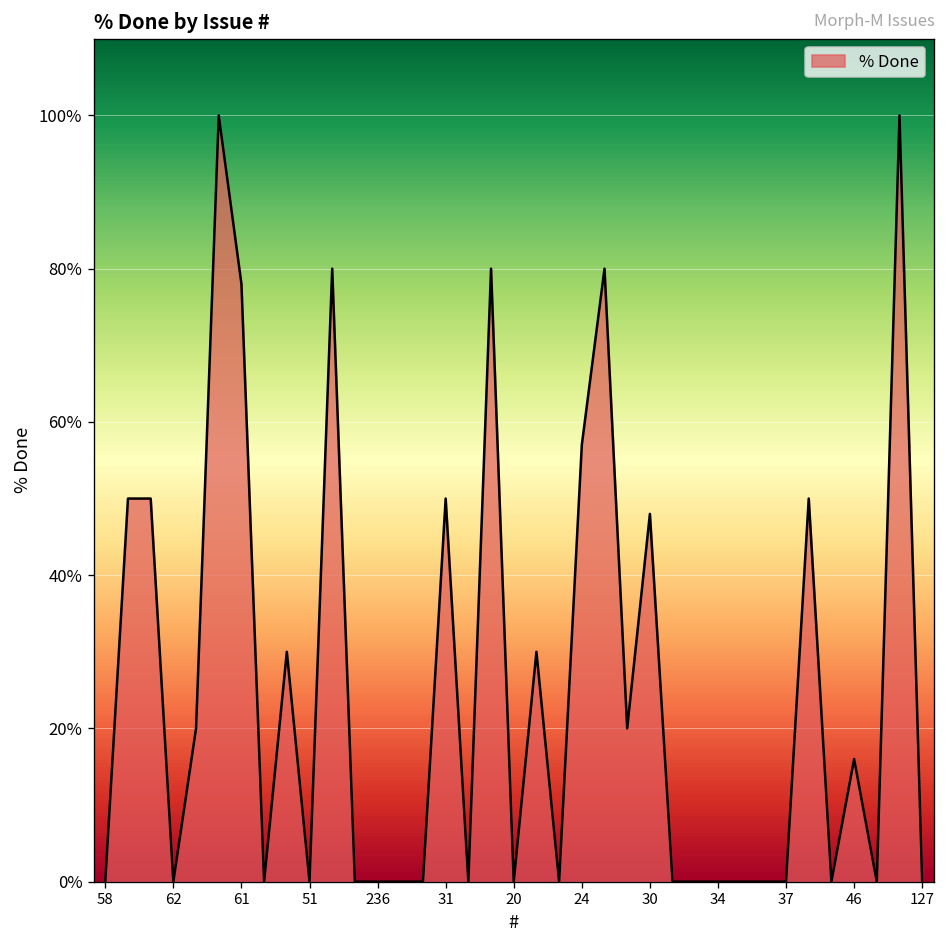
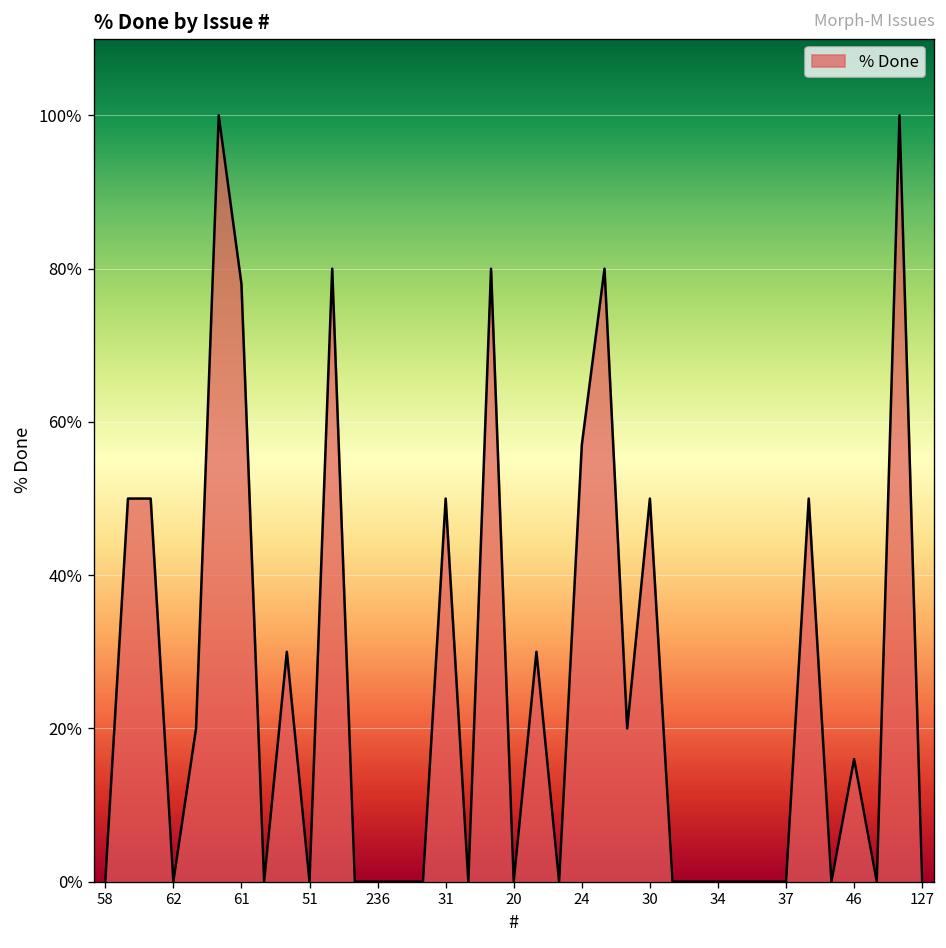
  {
    "58": "0%",
    "62": "0%",
    "61": "78%",
    "51": "0%",
    "236": "0%",
    "24": "57%",
-   "30": "48%",
+   "30": "50%",
    "37": "0%",
    "46": "16%",
    "127": "0%"
  }
